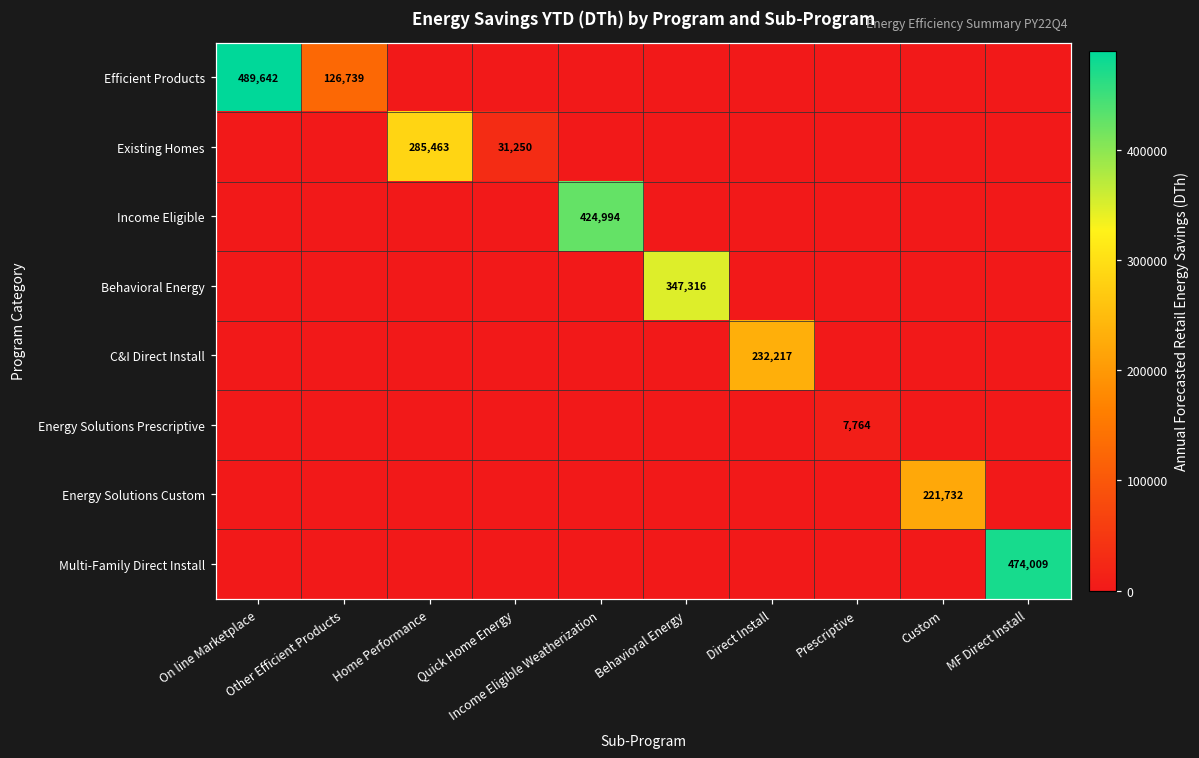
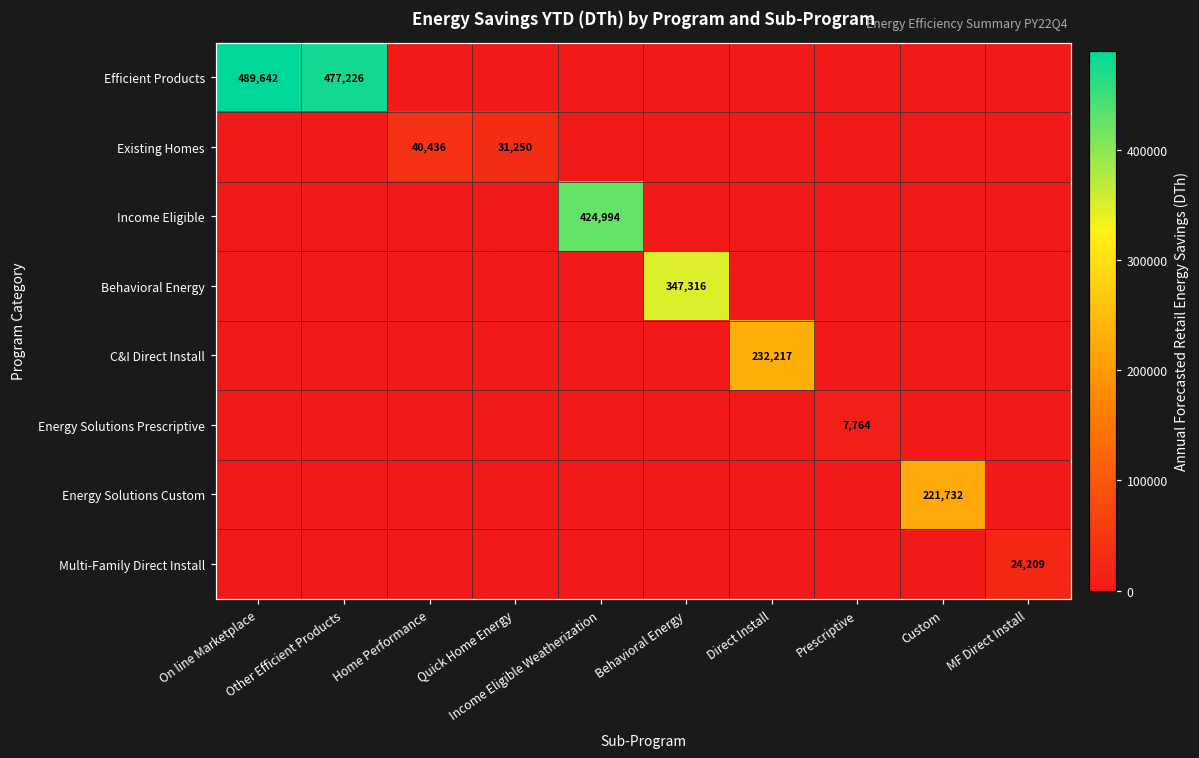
  {
    "Efficient Products": {
      "On line Marketplace": "489,642",
-     "Other Efficient Products": "126,739"
+     "Other Efficient Products": "477,226"
    },
    "Existing Homes": {
-     "Home Performance": "285,463",
+     "Home Performance": "40,436",
      "Quick Home Energy": "31,250"
    },
    "Income Eligible": {
      "Income Eligible Weatherization": "424,994"
    },
    "Behavioral Energy": {
      "Behavioral Energy": "347,316"
    },
    "C&I Direct Install": {
      "Direct Install": "232,217"
    },
    "Energy Solutions Prescriptive": {
      "Prescriptive": "7,764"
    },
    "Energy Solutions Custom": {
      "Custom": "221,732"
    },
    "Multi-Family Direct Install": {
-     "MF Direct Install": "474,009"
+     "MF Direct Install": "24,209"
    }
  }
